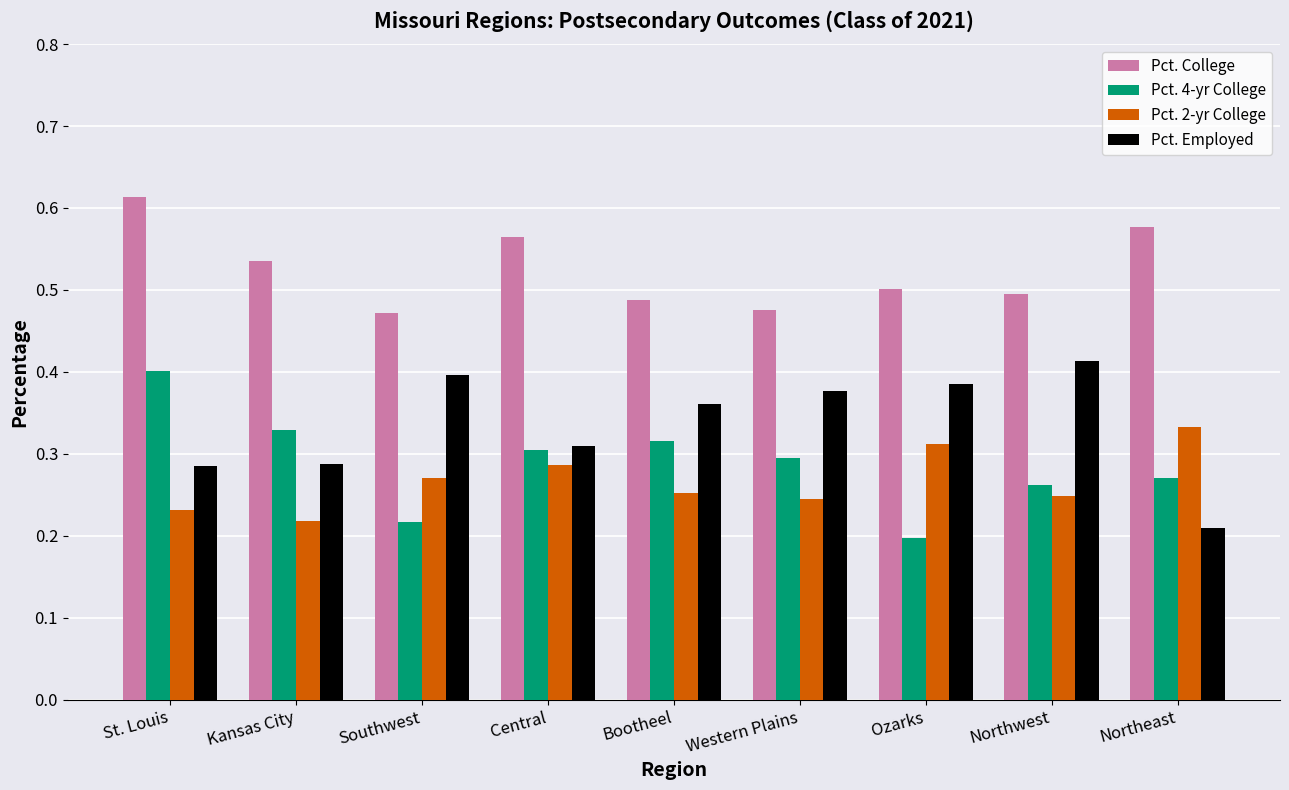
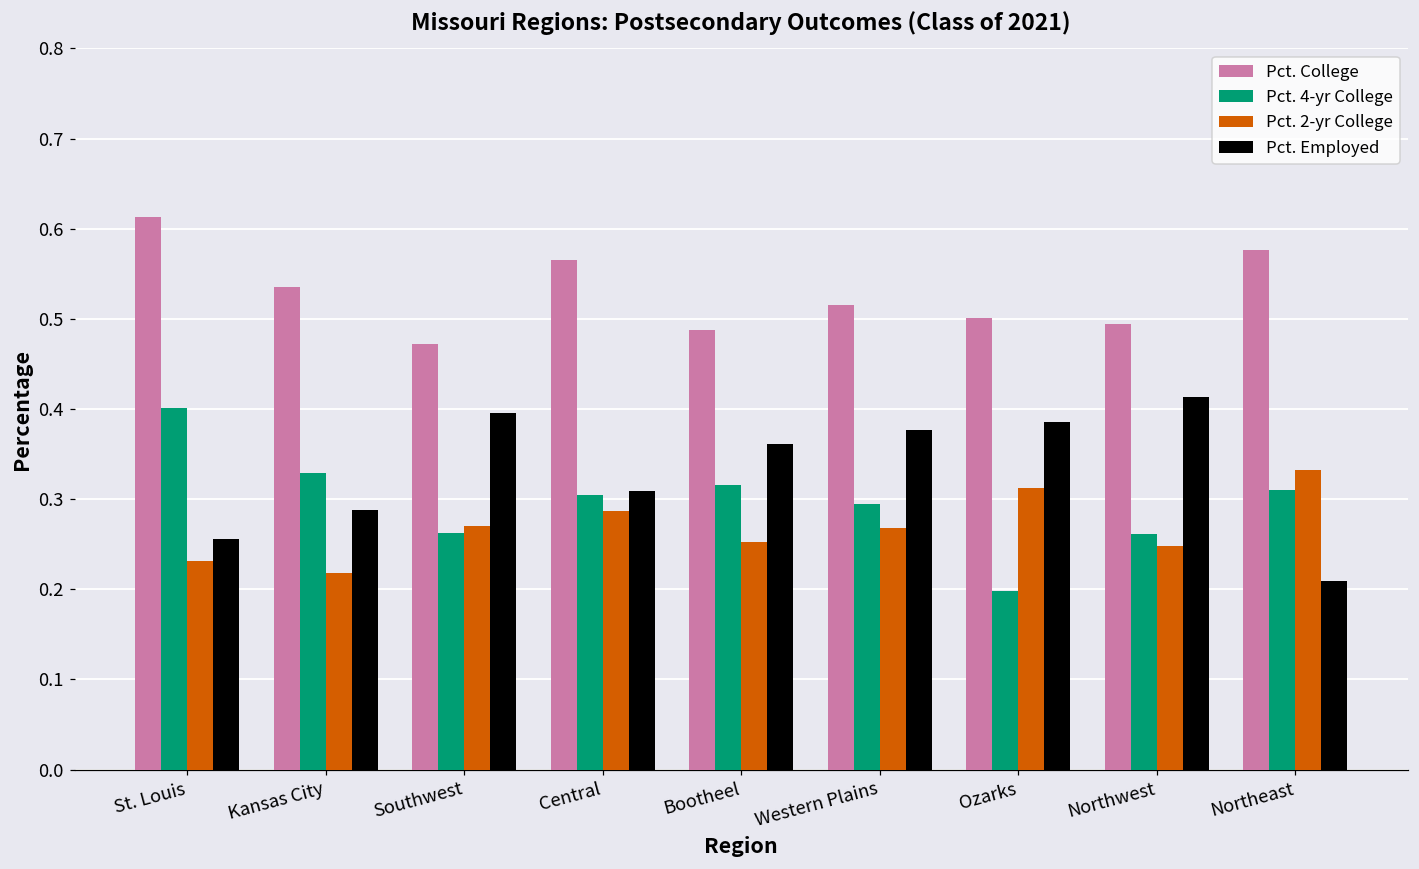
  {
    "Pct. College": {
      "St. Louis": 0.61,
      "Kansas City": 0.54,
      "Southwest": 0.47,
      "Central": 0.56,
      "Bootheel": 0.49,
-     "Western Plains": 0.48,
+     "Western Plains": 0.52,
      "Ozarks": 0.50,
      "Northwest": 0.49,
      "Northeast": 0.58
    },
    "Pct. 4-yr College": {
      "St. Louis": 0.40,
      "Kansas City": 0.33,
-     "Southwest": 0.22,
+     "Southwest": 0.26,
      "Central": 0.30,
      "Bootheel": 0.32,
      "Western Plains": 0.29,
      "Ozarks": 0.20,
      "Northwest": 0.26,
-     "Northeast": 0.27
+     "Northeast": 0.31
    },
    "Pct. 2-yr College": {
      "St. Louis": 0.23,
      "Kansas City": 0.22,
      "Southwest": 0.27,
      "Central": 0.29,
      "Bootheel": 0.25,
-     "Western Plains": 0.24,
+     "Western Plains": 0.27,
      "Ozarks": 0.31,
      "Northwest": 0.25,
      "Northeast": 0.33
    },
    "Pct. Employed": {
-     "St. Louis": 0.29,
+     "St. Louis": 0.26,
      "Kansas City": 0.29,
      "Southwest": 0.40,
      "Central": 0.31,
      "Bootheel": 0.36,
      "Western Plains": 0.38,
      "Ozarks": 0.39,
      "Northwest": 0.41,
      "Northeast": 0.21
    }
  }
